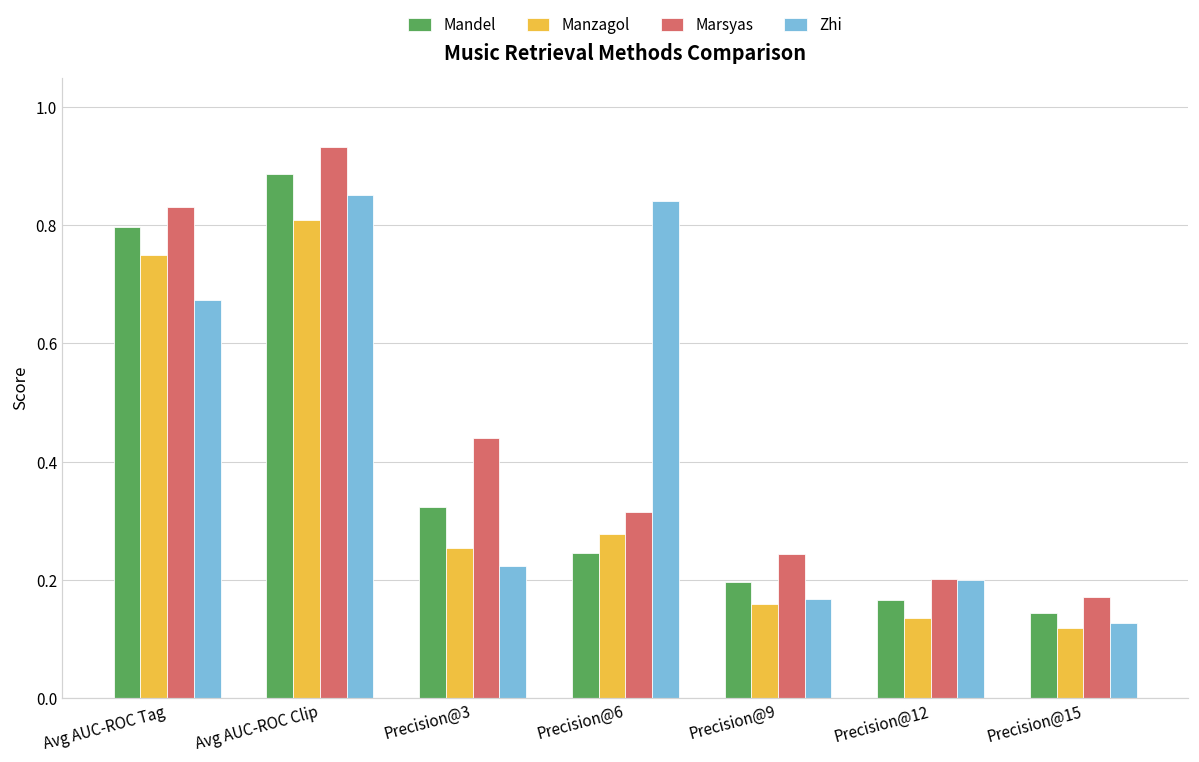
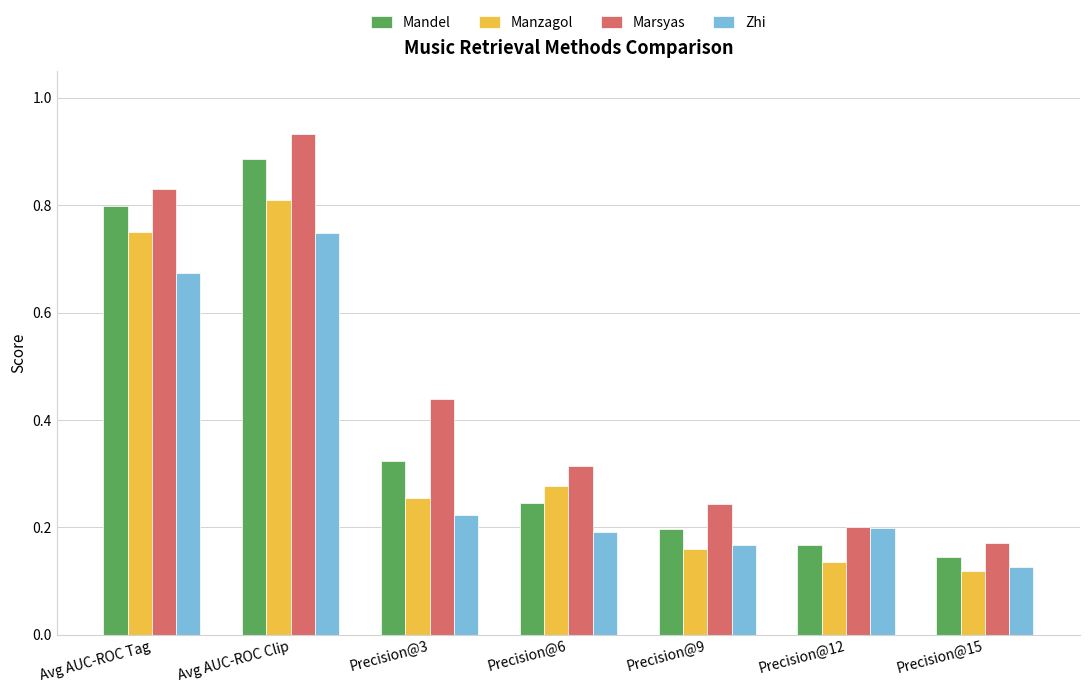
  {
    "Mandel": {
      "Avg AUC-ROC Tag": 0.80,
      "Avg AUC-ROC Clip": 0.89,
      "Precision@3": 0.32,
      "Precision@6": 0.25,
      "Precision@9": 0.20,
      "Precision@12": 0.17,
      "Precision@15": 0.14
    },
    "Manzagol": {
      "Avg AUC-ROC Tag": 0.75,
      "Avg AUC-ROC Clip": 0.81,
      "Precision@3": 0.25,
      "Precision@6": 0.28,
      "Precision@9": 0.16,
      "Precision@12": 0.14,
      "Precision@15": 0.12
    },
    "Marsyas": {
      "Avg AUC-ROC Tag": 0.83,
      "Avg AUC-ROC Clip": 0.93,
      "Precision@3": 0.44,
      "Precision@6": 0.31,
      "Precision@9": 0.24,
      "Precision@12": 0.20,
      "Precision@15": 0.17
    },
    "Zhi": {
      "Avg AUC-ROC Tag": 0.67,
-     "Avg AUC-ROC Clip": 0.85,
+     "Avg AUC-ROC Clip": 0.75,
      "Precision@3": 0.22,
-     "Precision@6": 0.84,
+     "Precision@6": 0.19,
      "Precision@9": 0.17,
      "Precision@12": 0.20,
      "Precision@15": 0.13
    }
  }
